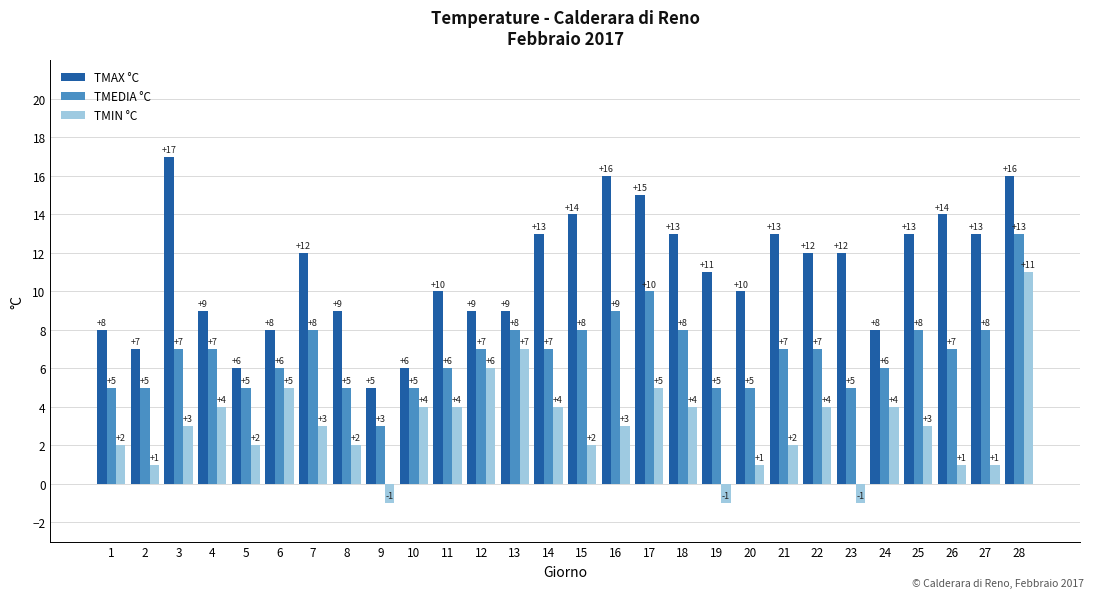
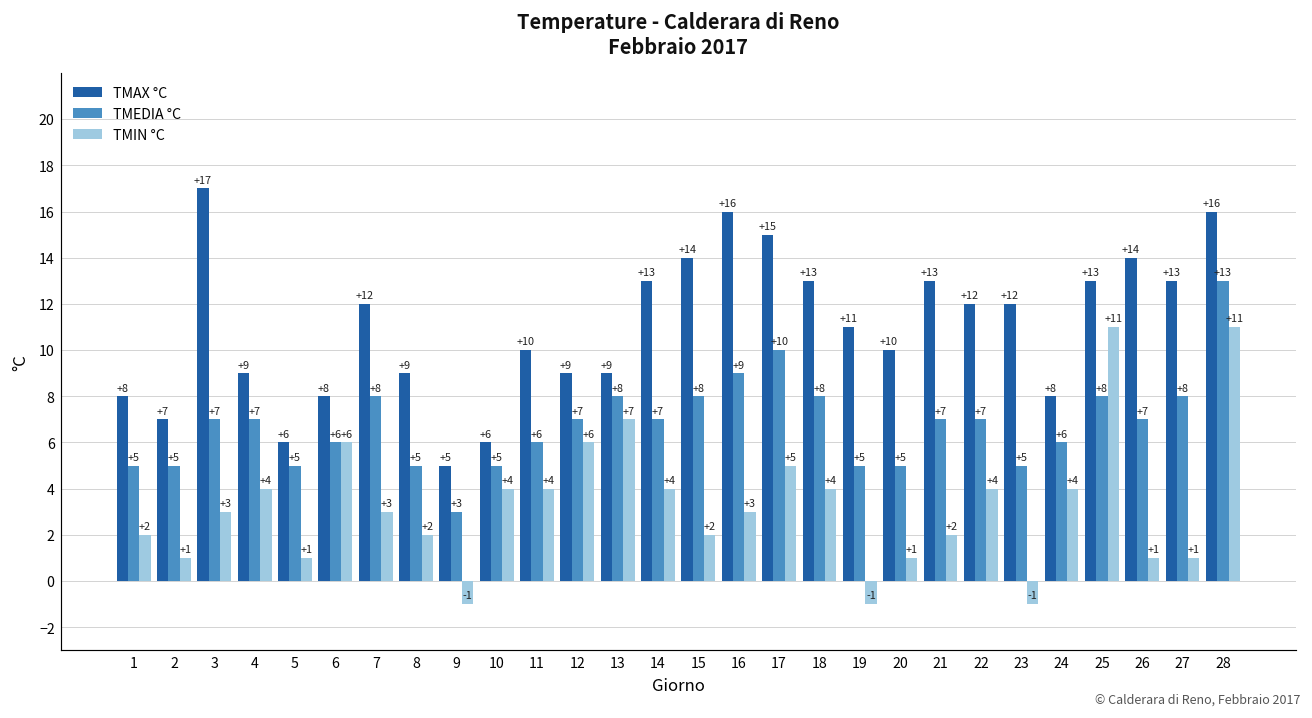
  {
    "TMAX °C": {
      "1": "+8",
      "2": "+7",
      "3": "+17",
      "4": "+9",
      "5": "+6",
      "6": "+8",
      "7": "+12",
      "8": "+9",
      "9": "+5",
      "10": "+6",
      "11": "+10",
      "12": "+9",
      "13": "+9",
      "14": "+13",
      "15": "+14",
      "16": "+16",
      "17": "+15",
      "18": "+13",
      "19": "+11",
      "20": "+10",
      "21": "+13",
      "22": "+12",
      "23": "+12",
      "24": "+8",
      "25": "+13",
      "26": "+14",
      "27": "+13",
      "28": "+16"
    },
    "TMEDIA °C": {
      "1": "+5",
      "2": "+5",
      "3": "+7",
      "4": "+7",
      "5": "+5",
      "6": "+6",
      "7": "+8",
      "8": "+5",
      "9": "+3",
      "10": "+5",
      "11": "+6",
      "12": "+7",
      "13": "+8",
      "14": "+7",
      "15": "+8",
      "16": "+9",
      "17": "+10",
      "18": "+8",
      "19": "+5",
      "20": "+5",
      "21": "+7",
      "22": "+7",
      "23": "+5",
      "24": "+6",
      "25": "+8",
      "26": "+7",
      "27": "+8",
      "28": "+13"
    },
    "TMIN °C": {
      "1": "+2",
      "2": "+1",
      "3": "+3",
      "4": "+4",
-     "5": "+2",
-     "6": "+5",
+     "5": "+1",
+     "6": "+6",
      "7": "+3",
      "8": "+2",
      "9": "-1",
      "10": "+4",
      "11": "+4",
      "12": "+6",
      "13": "+7",
      "14": "+4",
      "15": "+2",
      "16": "+3",
      "17": "+5",
      "18": "+4",
      "19": "-1",
      "20": "+1",
      "21": "+2",
      "22": "+4",
      "23": "-1",
      "24": "+4",
-     "25": "+3",
+     "25": "+11",
      "26": "+1",
      "27": "+1",
      "28": "+11"
    }
  }
